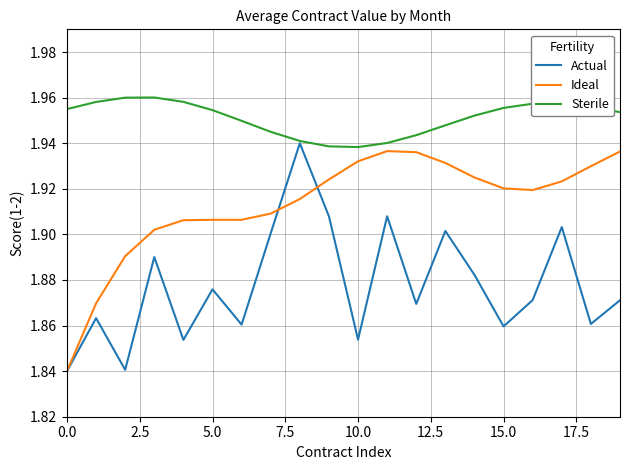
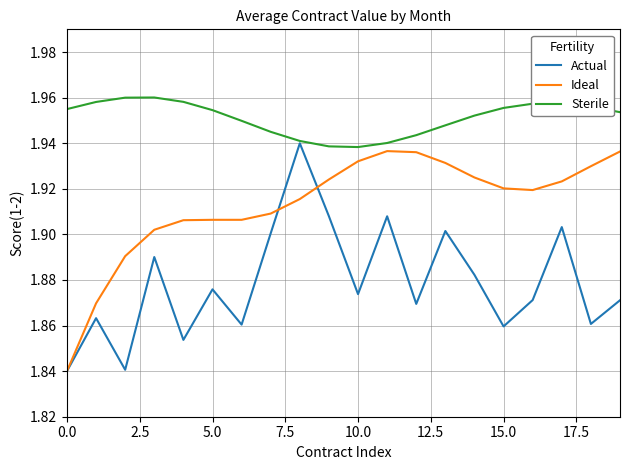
  {
    "Actual": {
      "5.0": 1.876,
-     "10.0": 1.854,
+     "10.0": 1.874,
      "15.0": 1.860
    },
    "Ideal": {
      "5.0": 1.906,
      "10.0": 1.932,
      "15.0": 1.920
    },
    "Sterile": {
      "0.0": 1.955,
      "5.0": 1.955,
      "10.0": 1.938,
      "15.0": 1.956
    }
  }
